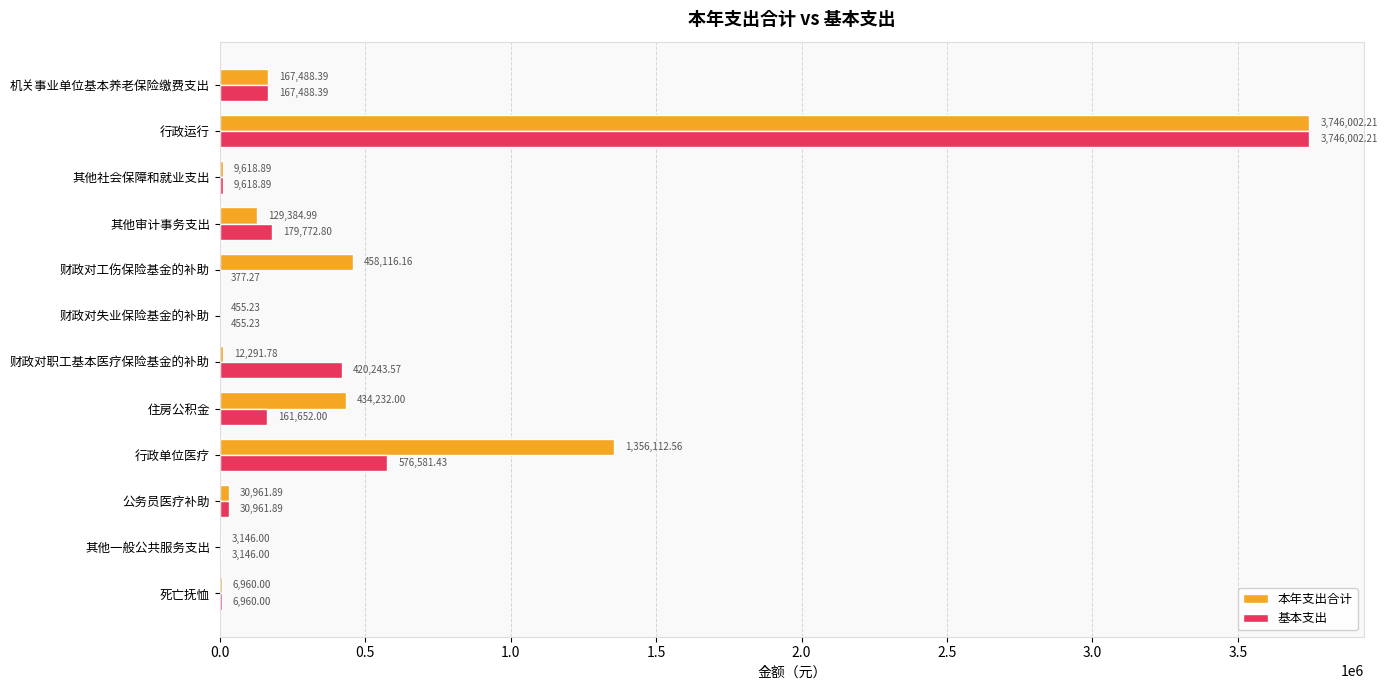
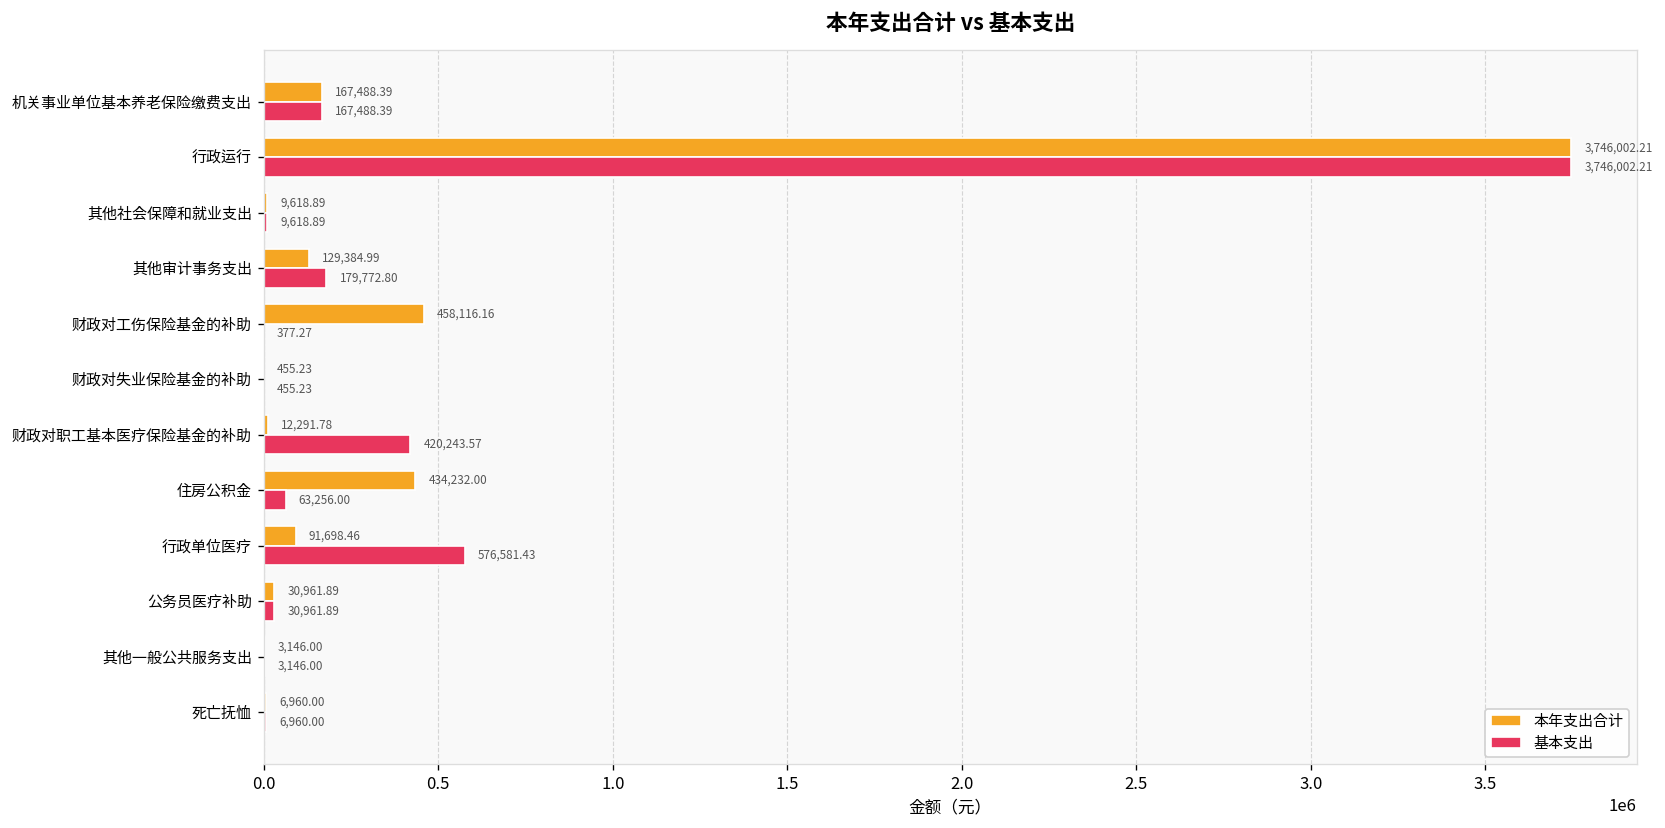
  {
    "本年支出合计": {
      "机关事业单位基本养老保险缴费支出": "167,488.39",
      "行政运行": "3,746,002.21",
      "其他社会保障和就业支出": "9,618.89",
      "其他审计事务支出": "129,384.99",
      "财政对工伤保险基金的补助": "458,116.16",
      "财政对失业保险基金的补助": "455.23",
      "财政对职工基本医疗保险基金的补助": "12,291.78",
      "住房公积金": "434,232.00",
-     "行政单位医疗": "1,356,112.56",
+     "行政单位医疗": "91,698.46",
      "公务员医疗补助": "30,961.89",
      "其他一般公共服务支出": "3,146.00",
      "死亡抚恤": "6,960.00"
    },
    "基本支出": {
      "机关事业单位基本养老保险缴费支出": "167,488.39",
      "行政运行": "3,746,002.21",
      "其他社会保障和就业支出": "9,618.89",
      "其他审计事务支出": "179,772.80",
      "财政对工伤保险基金的补助": "377.27",
      "财政对失业保险基金的补助": "455.23",
      "财政对职工基本医疗保险基金的补助": "420,243.57",
-     "住房公积金": "161,652.00",
+     "住房公积金": "63,256.00",
      "行政单位医疗": "576,581.43",
      "公务员医疗补助": "30,961.89",
      "其他一般公共服务支出": "3,146.00",
      "死亡抚恤": "6,960.00"
    }
  }
